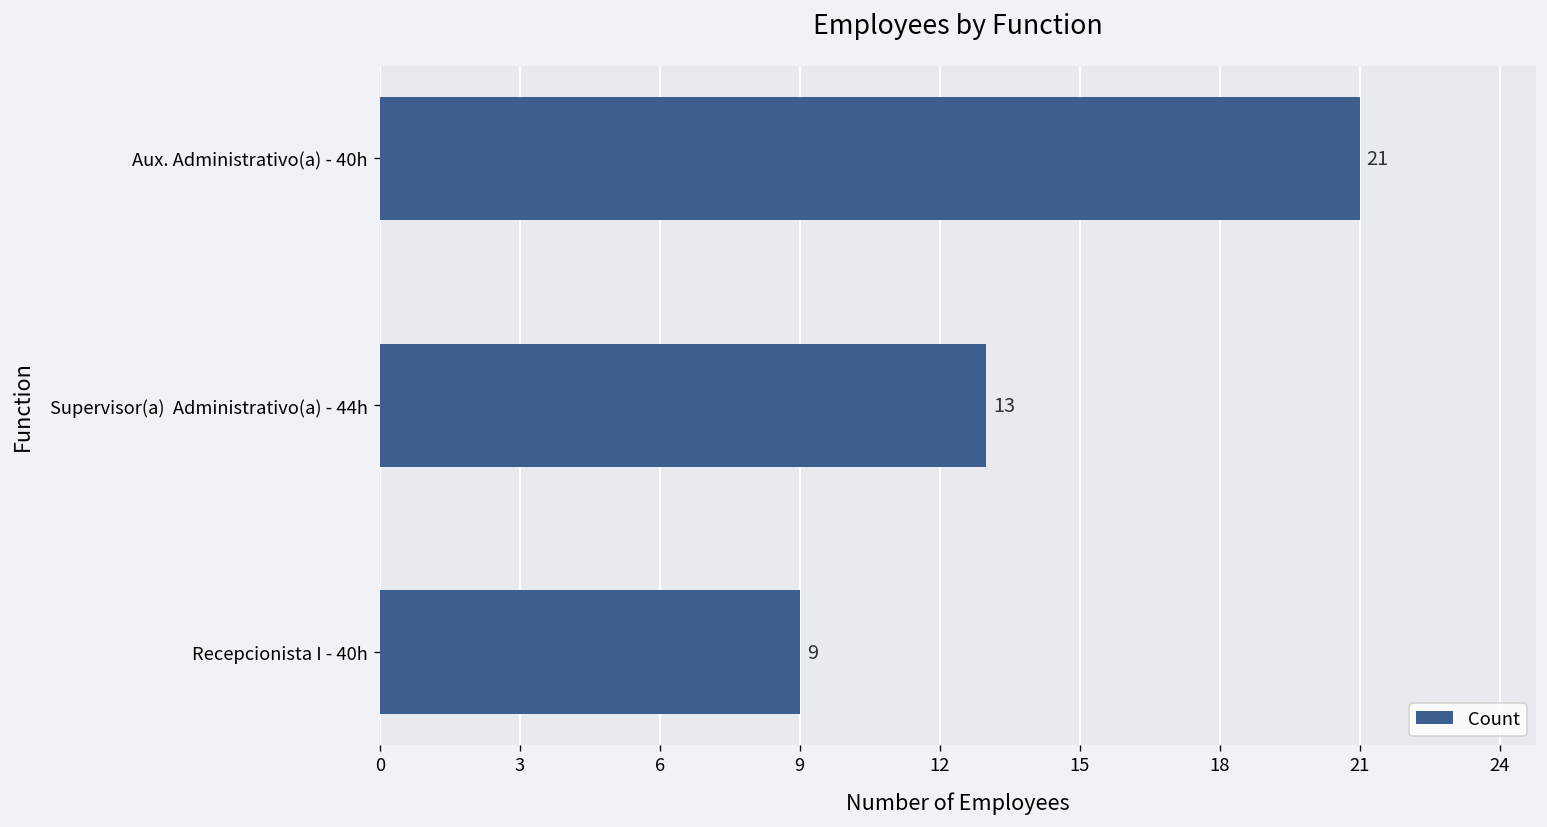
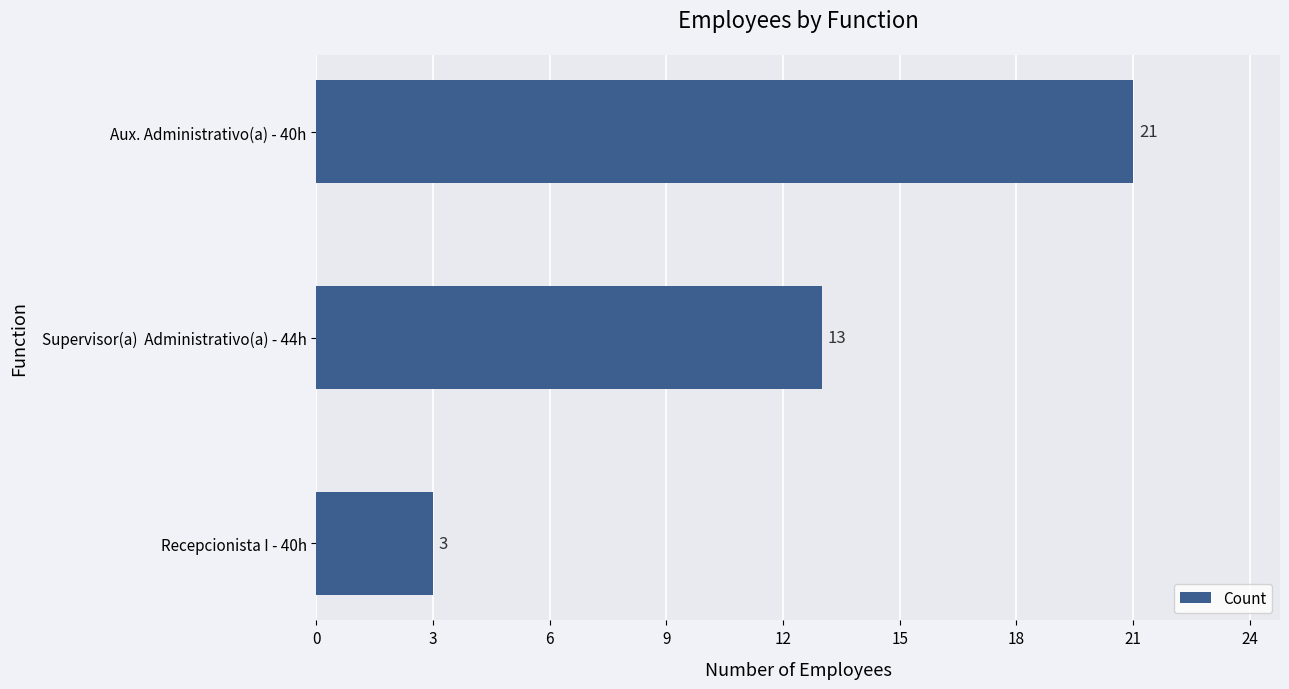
  {
    "Aux. Administrativo(a) - 40h": 21,
    "Supervisor(a) Administrativo(a) - 44h": 13,
-   "Recepcionista I - 40h": 9
+   "Recepcionista I - 40h": 3
  }
